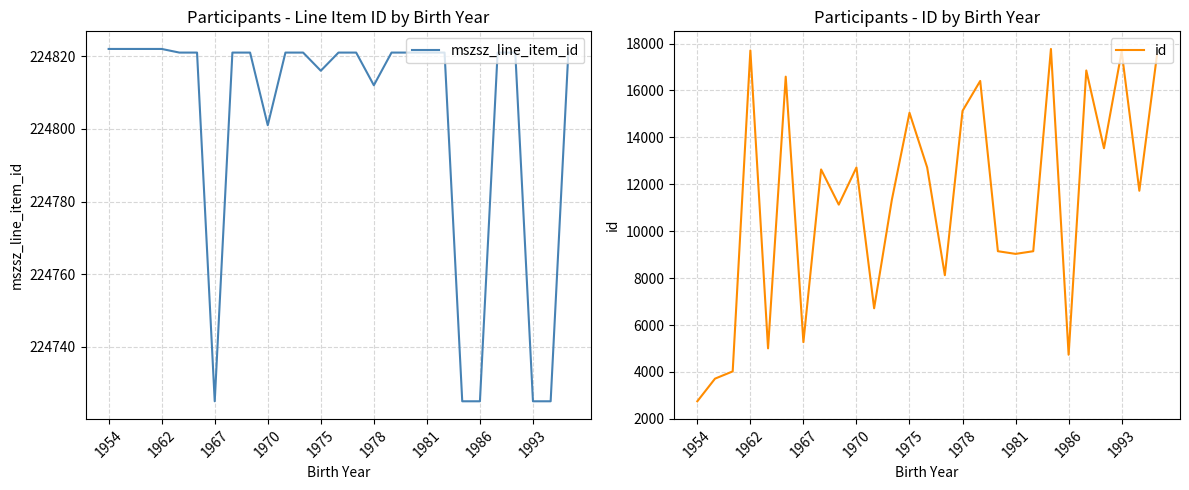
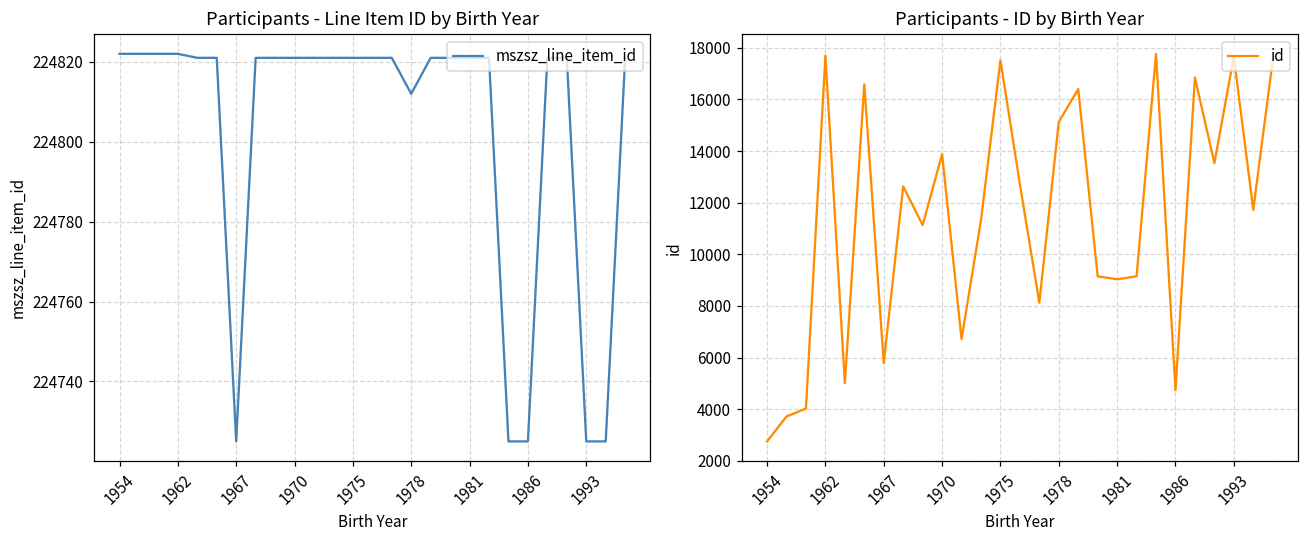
  {
    "Participants - Line Item ID by Birth Year": {
      "1954": 224822,
      "1962": 224822,
      "1967": 224725,
-     "1970": 224801,
-     "1975": 224816,
+     "1970": 224821,
+     "1975": 224821,
      "1978": 224812,
      "1986": 224725,
      "1993": 224725
    },
    "Participants - ID by Birth Year": {
      "1954": 2700,
      "1962": 17700,
-     "1967": 5300,
-     "1970": 12700,
-     "1975": 15000,
+     "1967": 5800,
+     "1970": 13900,
+     "1975": 17500,
      "1978": 15100,
      "1981": 9000,
      "1986": 4700
    }
  }
